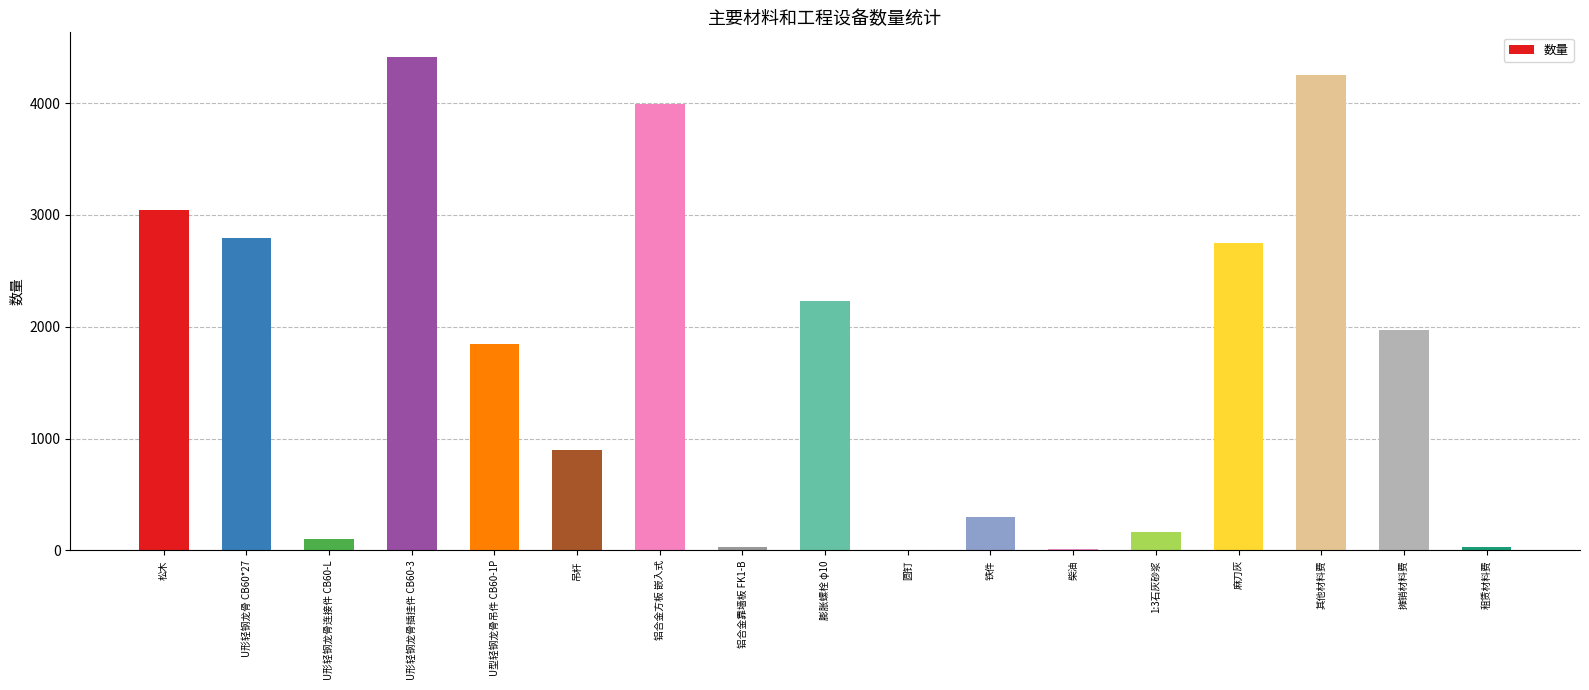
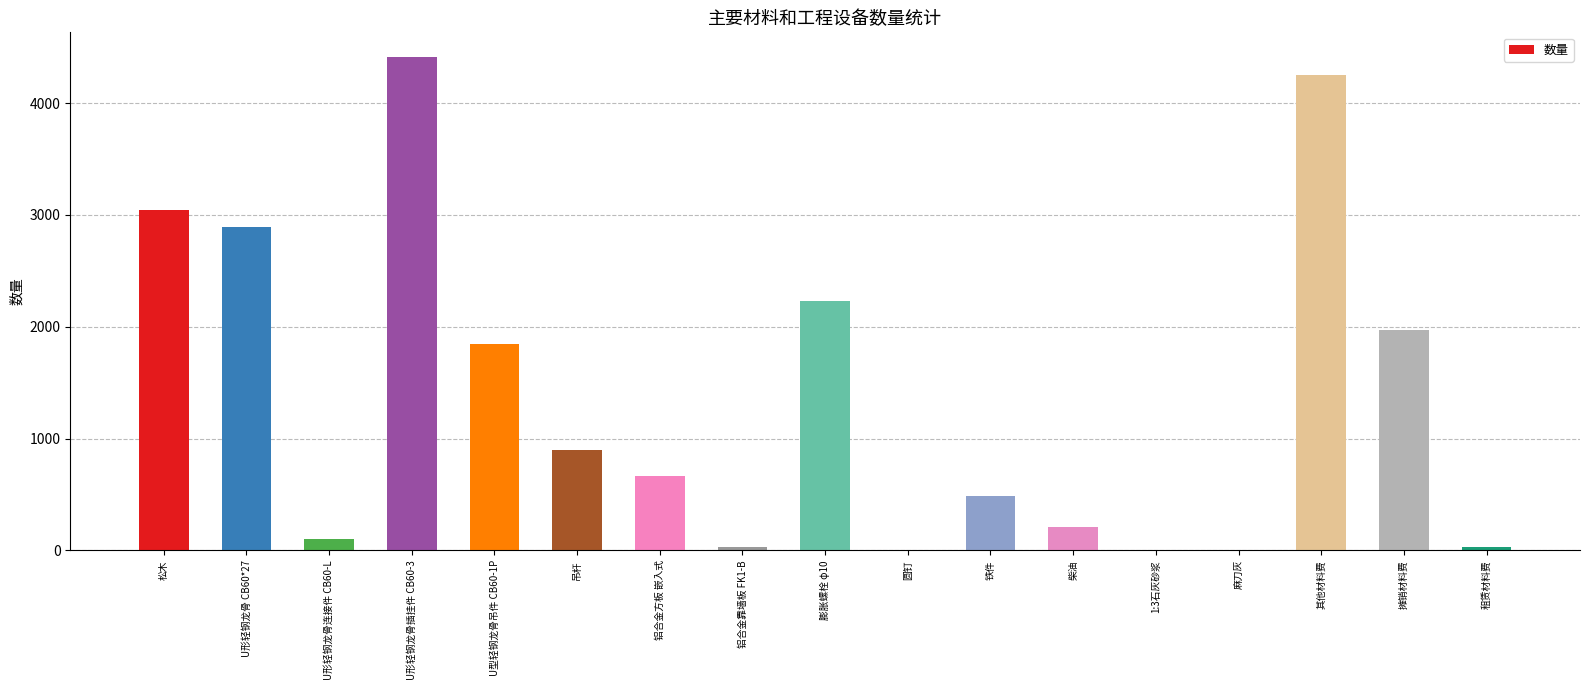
  {
    "松木": 3040,
-   "U形轻钢龙骨 CB60*27": 2790,
+   "U形轻钢龙骨 CB60*27": 2890,
    "U形轻钢龙骨连接件 CB60-L": 100,
    "U形轻钢龙骨插挂件 CB60-3": 4410,
    "U型轻钢龙骨吊件 CB60-1P": 1850,
    "吊杆": 890,
-   "铝合金方板 嵌入式": 4000,
+   "铝合金方板 嵌入式": 660,
    "铝合金靠墙板 FK1-B": 30,
    "膨胀螺栓 φ10": 2230,
-   "铁件": 300,
-   "柴油": 10,
-   "1:3石灰砂浆": 170,
-   "麻刀灰": 2750,
+   "铁件": 480,
+   "柴油": 210,
+   "1:3石灰砂浆": 0,
+   "麻刀灰": 0,
    "其他材料费": 4250,
    "摊销材料费": 1970,
    "租赁材料费": 30
  }
